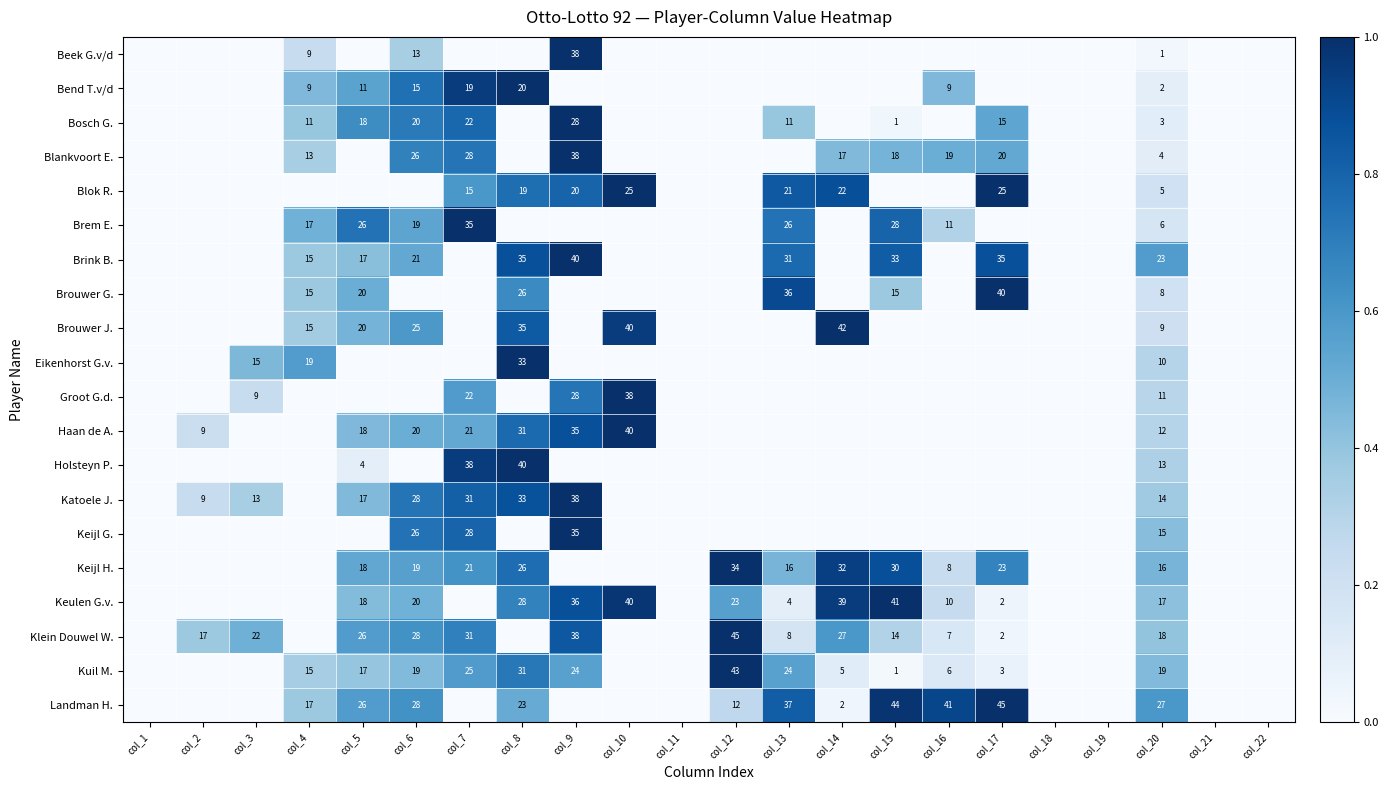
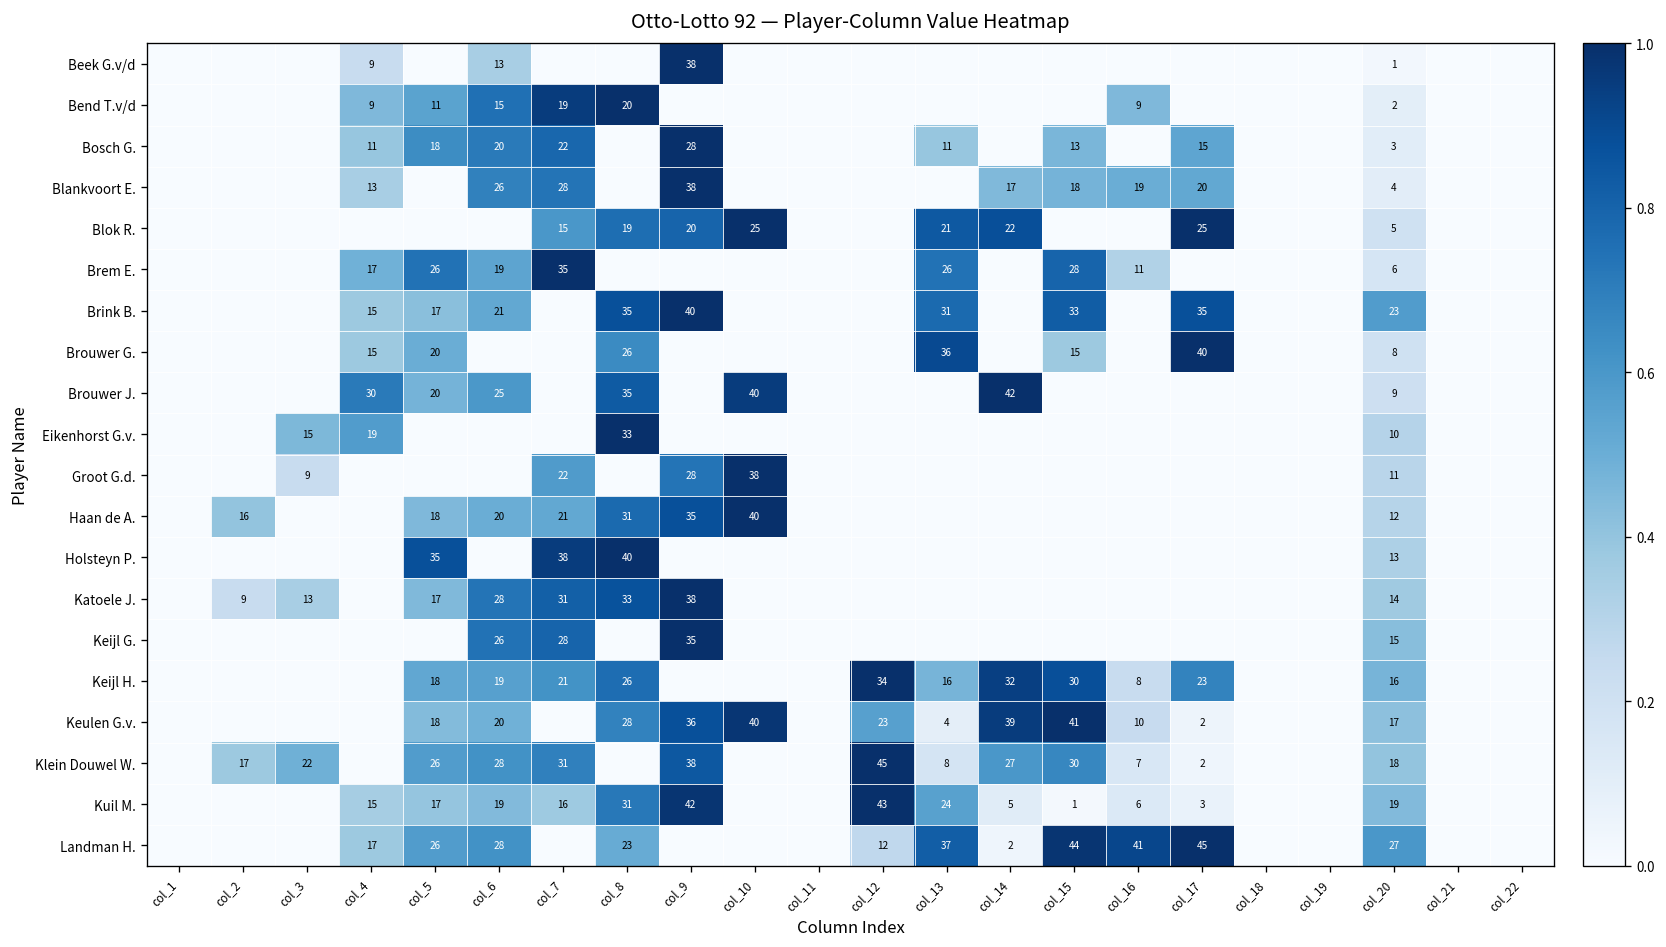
  {
    "Beek G.v/d": {
      "col_4": 9,
      "col_6": 13,
      "col_9": 38,
      "col_20": 1
    },
    "Bend T.v/d": {
      "col_4": 9,
      "col_5": 11,
      "col_6": 15,
      "col_7": 19,
      "col_8": 20,
      "col_16": 9,
      "col_20": 2
    },
    "Bosch G.": {
      "col_4": 11,
      "col_5": 18,
      "col_6": 20,
      "col_7": 22,
      "col_9": 28,
      "col_13": 11,
-     "col_15": 1,
+     "col_15": 13,
      "col_17": 15,
      "col_20": 3
    },
    "Blankvoort E.": {
      "col_4": 13,
      "col_6": 26,
      "col_7": 28,
      "col_9": 38,
      "col_14": 17,
      "col_15": 18,
      "col_16": 19,
      "col_17": 20,
      "col_20": 4
    },
    "Blok R.": {
      "col_7": 15,
      "col_8": 19,
      "col_9": 20,
      "col_10": 25,
      "col_13": 21,
      "col_14": 22,
      "col_17": 25,
      "col_20": 5
    },
    "Brem E.": {
      "col_4": 17,
      "col_5": 26,
      "col_6": 19,
      "col_7": 35,
      "col_13": 26,
      "col_15": 28,
      "col_16": 11,
      "col_20": 6
    },
    "Brink B.": {
      "col_4": 15,
      "col_5": 17,
      "col_6": 21,
      "col_8": 35,
      "col_9": 40,
      "col_13": 31,
      "col_15": 33,
      "col_17": 35,
      "col_20": 23
    },
    "Brouwer G.": {
      "col_4": 15,
      "col_5": 20,
      "col_8": 26,
      "col_13": 36,
      "col_15": 15,
      "col_17": 40,
      "col_20": 8
    },
    "Brouwer J.": {
-     "col_4": 15,
+     "col_4": 30,
      "col_5": 20,
      "col_6": 25,
      "col_8": 35,
      "col_10": 40,
      "col_14": 42,
      "col_20": 9
    },
    "Eikenhorst G.v.": {
      "col_3": 15,
      "col_4": 19,
      "col_8": 33,
      "col_20": 10
    },
    "Groot G.d.": {
      "col_3": 9,
      "col_7": 22,
      "col_9": 28,
      "col_10": 38,
      "col_20": 11
    },
    "Haan de A.": {
-     "col_2": 9,
+     "col_2": 16,
      "col_5": 18,
      "col_6": 20,
      "col_7": 21,
      "col_8": 31,
      "col_9": 35,
      "col_10": 40,
      "col_20": 12
    },
    "Holsteyn P.": {
-     "col_5": 4,
+     "col_5": 35,
      "col_7": 38,
      "col_8": 40,
      "col_20": 13
    },
    "Katoele J.": {
      "col_2": 9,
      "col_3": 13,
      "col_5": 17,
      "col_6": 28,
      "col_7": 31,
      "col_8": 33,
      "col_9": 38,
      "col_20": 14
    },
    "Keijl G.": {
      "col_6": 26,
      "col_7": 28,
      "col_9": 35,
      "col_20": 15
    },
    "Keijl H.": {
      "col_5": 18,
      "col_6": 19,
      "col_7": 21,
      "col_8": 26,
      "col_12": 34,
      "col_13": 16,
      "col_14": 32,
      "col_15": 30,
      "col_16": 8,
      "col_17": 23,
      "col_20": 16
    },
    "Keulen G.v.": {
      "col_5": 18,
      "col_6": 20,
      "col_8": 28,
      "col_9": 36,
      "col_10": 40,
      "col_12": 23,
      "col_13": 4,
      "col_14": 39,
      "col_15": 41,
      "col_16": 10,
      "col_17": 2,
      "col_20": 17
    },
    "Klein Douwel W.": {
      "col_2": 17,
      "col_3": 22,
      "col_5": 26,
      "col_6": 28,
      "col_7": 31,
      "col_9": 38,
      "col_12": 45,
      "col_13": 8,
      "col_14": 27,
-     "col_15": 14,
+     "col_15": 30,
      "col_16": 7,
      "col_17": 2,
      "col_20": 18
    },
    "Kuil M.": {
      "col_4": 15,
      "col_5": 17,
      "col_6": 19,
-     "col_7": 25,
+     "col_7": 16,
      "col_8": 31,
-     "col_9": 24,
+     "col_9": 42,
      "col_12": 43,
      "col_13": 24,
      "col_14": 5,
      "col_15": 1,
      "col_16": 6,
      "col_17": 3,
      "col_20": 19
    },
    "Landman H.": {
      "col_4": 17,
      "col_5": 26,
      "col_6": 28,
      "col_8": 23,
      "col_12": 12,
      "col_13": 37,
      "col_14": 2,
      "col_15": 44,
      "col_16": 41,
      "col_17": 45,
      "col_20": 27
    }
  }
